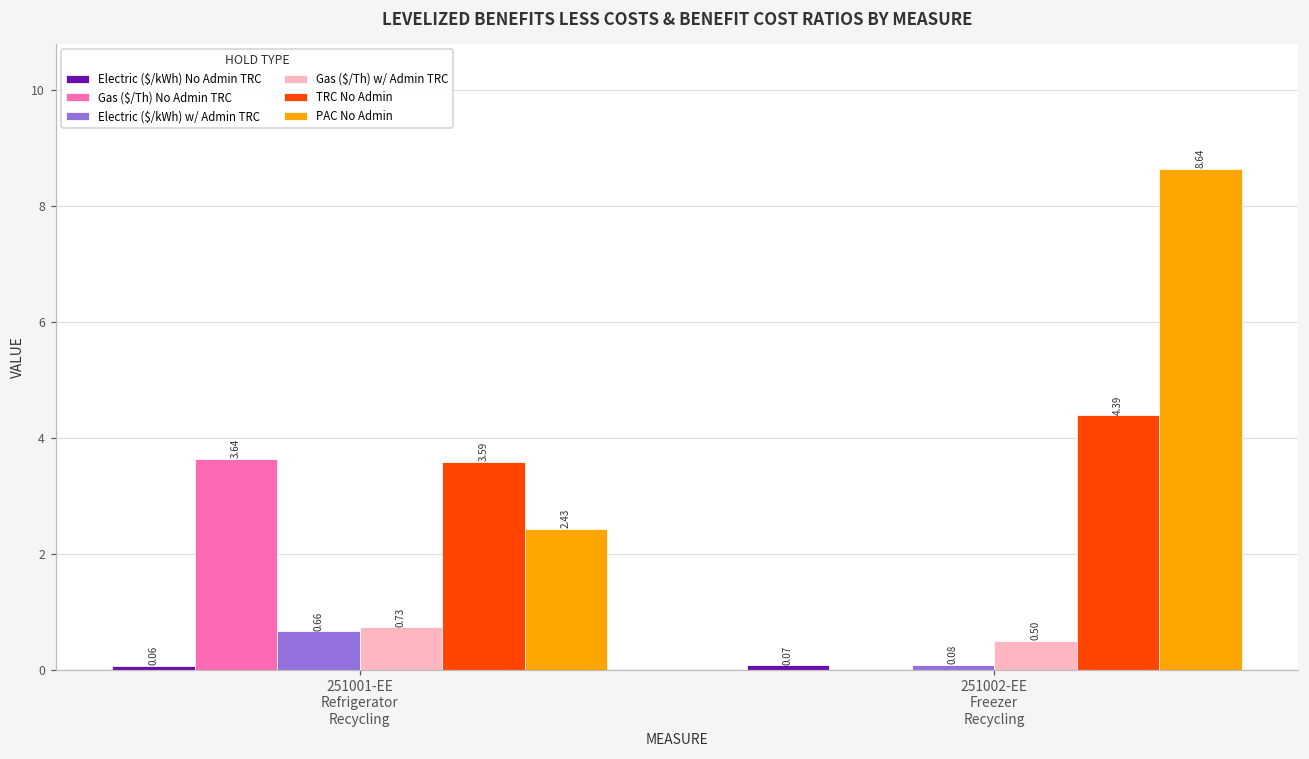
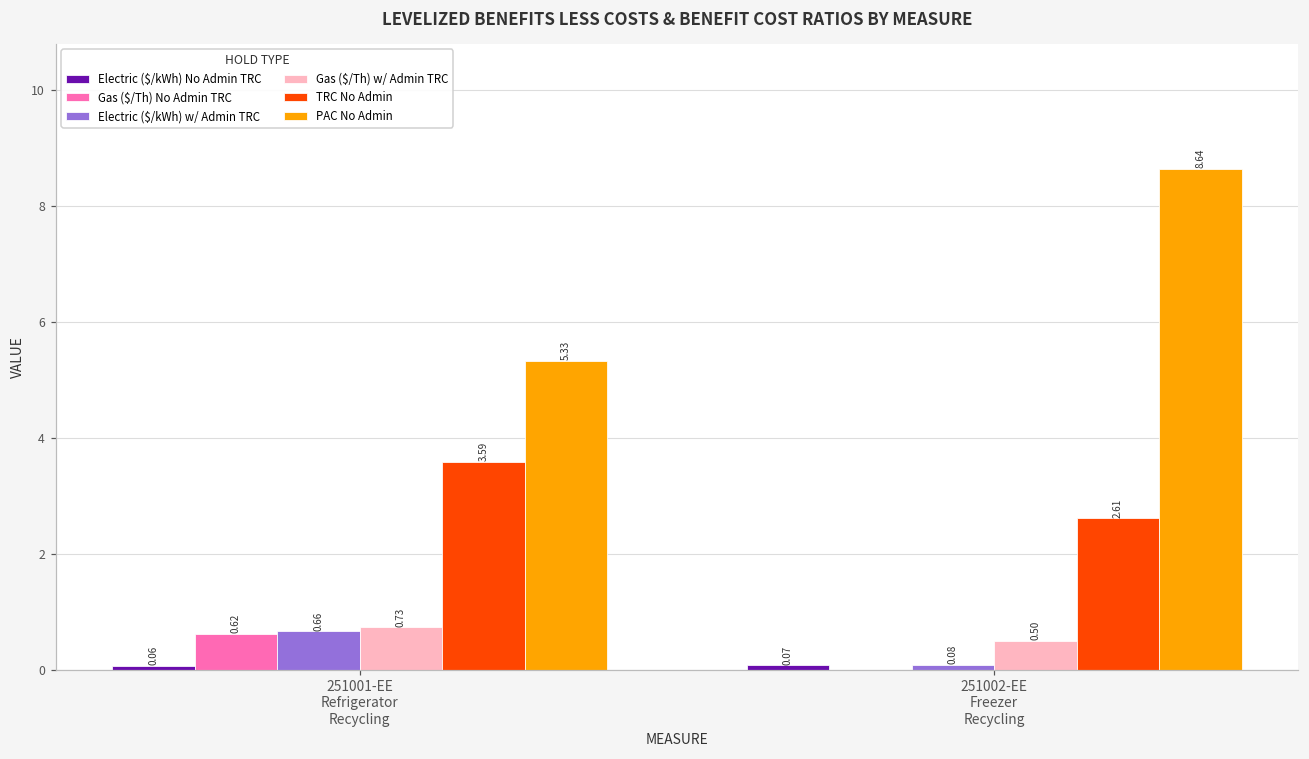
  {
    "Electric ($/kWh) No Admin TRC": {
      "251001-EE Refrigerator Recycling": 0.06,
      "251002-EE Freezer Recycling": 0.07
    },
    "Gas ($/Th) No Admin TRC": {
-     "251001-EE Refrigerator Recycling": 3.64
+     "251001-EE Refrigerator Recycling": 0.62
    },
    "Electric ($/kWh) w/ Admin TRC": {
      "251001-EE Refrigerator Recycling": 0.66,
      "251002-EE Freezer Recycling": 0.08
    },
    "Gas ($/Th) w/ Admin TRC": {
      "251001-EE Refrigerator Recycling": 0.73,
      "251002-EE Freezer Recycling": 0.50
    },
    "TRC No Admin": {
      "251001-EE Refrigerator Recycling": 3.59,
-     "251002-EE Freezer Recycling": 4.39
+     "251002-EE Freezer Recycling": 2.61
    },
    "PAC No Admin": {
-     "251001-EE Refrigerator Recycling": 2.43,
+     "251001-EE Refrigerator Recycling": 5.33,
      "251002-EE Freezer Recycling": 8.64
    }
  }
